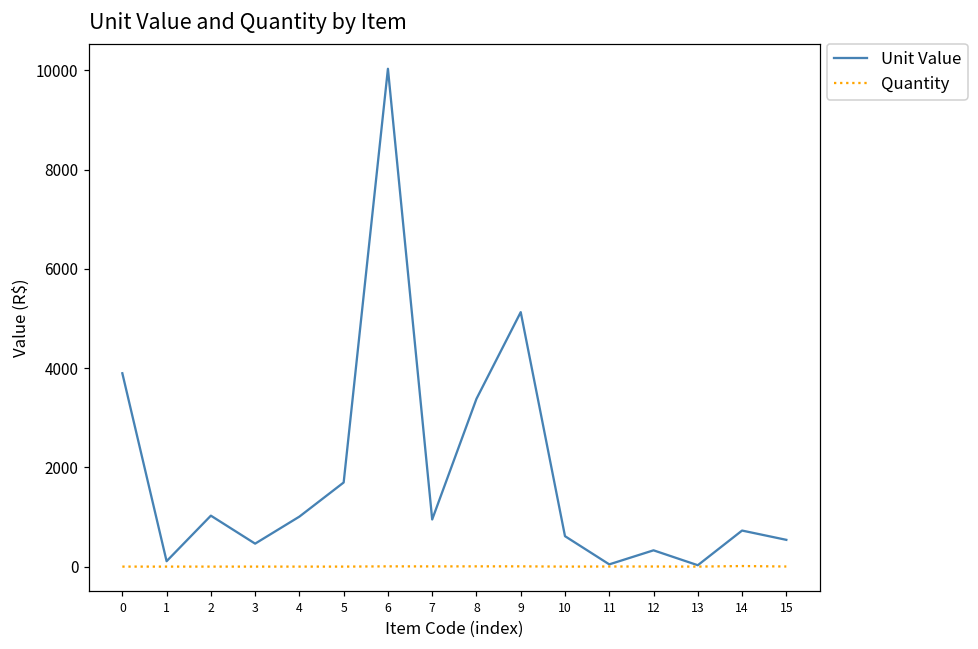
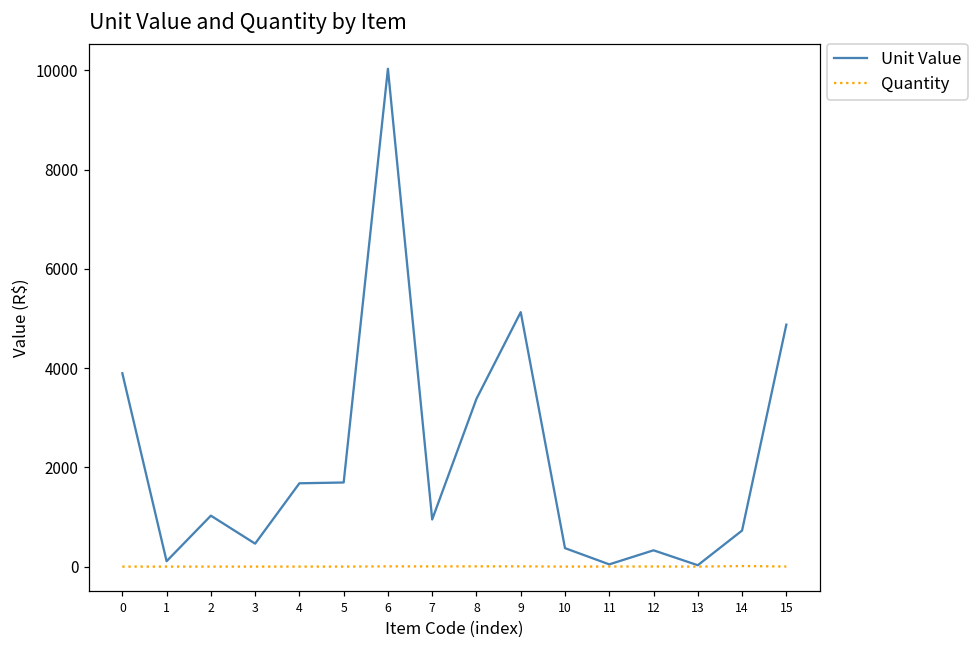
  {
    "Unit Value": {
      "0": 3900,
      "1": 100,
      "2": 1000,
      "3": 500,
-     "4": 1000,
+     "4": 1700,
      "5": 1700,
      "6": 10000,
      "7": 1000,
      "8": 3400,
      "9": 5100,
-     "10": 600,
+     "10": 400,
      "12": 300,
      "14": 700,
-     "15": 500
+     "15": 4900
    },
    "Quantity": {
      "0": 0,
      "1": 0,
      "2": 0,
      "3": 0,
      "4": 0,
      "5": 0,
      "6": 0,
      "7": 0,
      "8": 0,
      "9": 0,
      "10": 0,
      "12": 0,
      "14": 0,
      "15": 0
    }
  }
